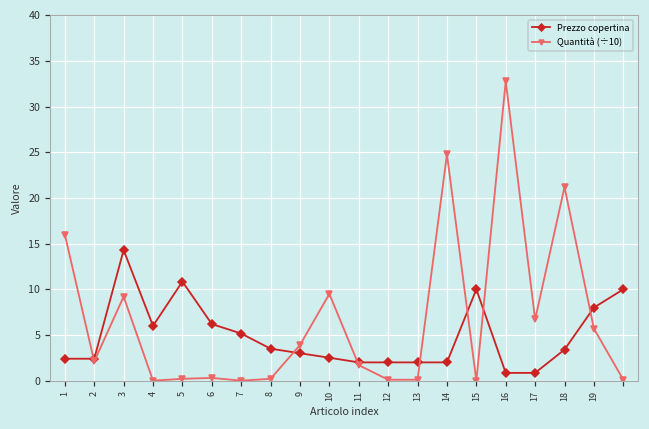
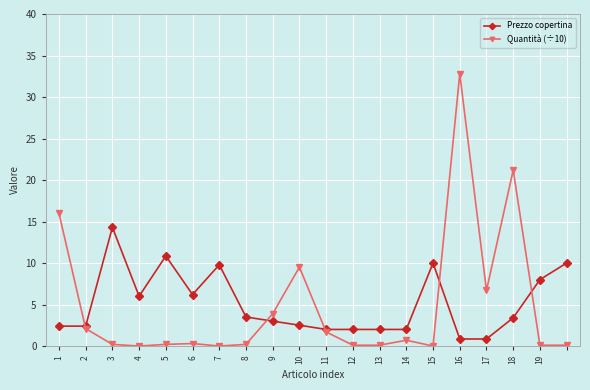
  {
    "Prezzo copertina": {
      "1": 2,
      "3": 14,
      "4": 6,
      "5": 11,
      "6": 6,
-     "7": 5,
+     "7": 10,
      "8": 4,
      "9": 3,
      "10": 3,
      "12": 2,
      "13": 2,
      "14": 2,
      "15": 10,
      "16": 1,
      "17": 1,
      "18": 3,
      "19": 8
    },
    "Quantità (÷10)": {
      "1": 16,
-     "3": 9,
+     "3": 0,
      "4": 0,
      "5": 0,
      "6": 0,
      "7": 0,
      "8": 0,
      "9": 4,
      "10": 10,
      "12": 0,
      "13": 0,
-     "14": 25,
+     "14": 1,
      "15": 0,
      "16": 33,
      "17": 7,
      "18": 21,
-     "19": 6
+     "19": 0
    }
  }
